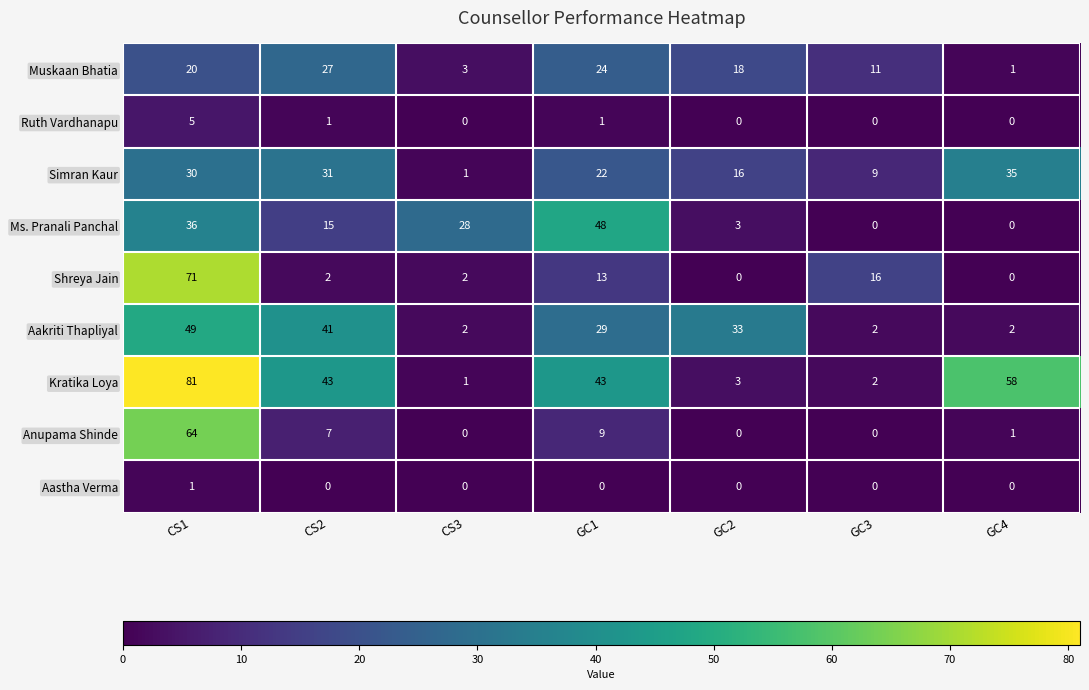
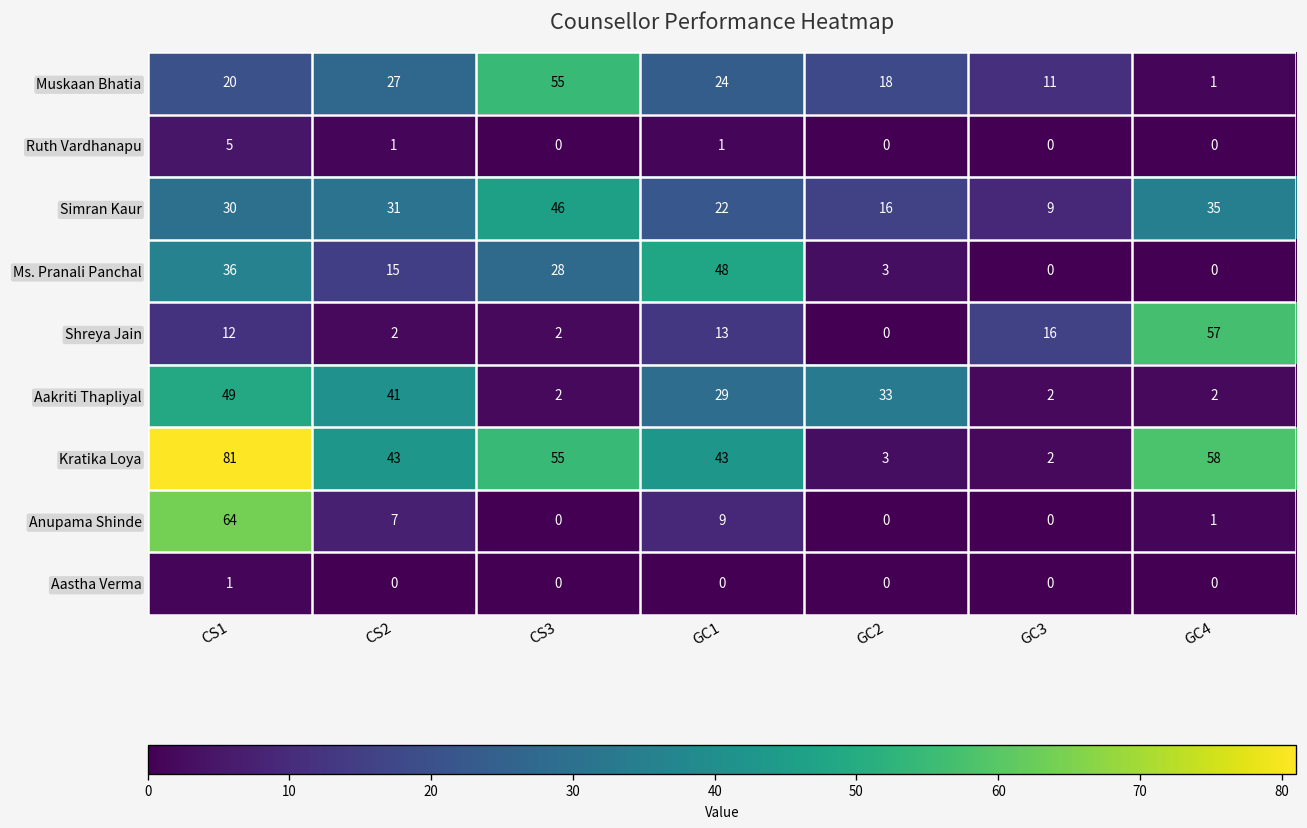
  {
    "Muskaan Bhatia": {
      "CS1": 20,
      "CS2": 27,
-     "CS3": 3,
+     "CS3": 55,
      "GC1": 24,
      "GC2": 18,
      "GC3": 11,
      "GC4": 1
    },
    "Ruth Vardhanapu": {
      "CS1": 5,
      "CS2": 1,
      "CS3": 0,
      "GC1": 1,
      "GC2": 0,
      "GC3": 0,
      "GC4": 0
    },
    "Simran Kaur": {
      "CS1": 30,
      "CS2": 31,
-     "CS3": 1,
+     "CS3": 46,
      "GC1": 22,
      "GC2": 16,
      "GC3": 9,
      "GC4": 35
    },
    "Ms. Pranali Panchal": {
      "CS1": 36,
      "CS2": 15,
      "CS3": 28,
      "GC1": 48,
      "GC2": 3,
      "GC3": 0,
      "GC4": 0
    },
    "Shreya Jain": {
-     "CS1": 71,
+     "CS1": 12,
      "CS2": 2,
      "CS3": 2,
      "GC1": 13,
      "GC2": 0,
      "GC3": 16,
-     "GC4": 0
+     "GC4": 57
    },
    "Aakriti Thapliyal": {
      "CS1": 49,
      "CS2": 41,
      "CS3": 2,
      "GC1": 29,
      "GC2": 33,
      "GC3": 2,
      "GC4": 2
    },
    "Kratika Loya": {
      "CS1": 81,
      "CS2": 43,
-     "CS3": 1,
+     "CS3": 55,
      "GC1": 43,
      "GC2": 3,
      "GC3": 2,
      "GC4": 58
    },
    "Anupama Shinde": {
      "CS1": 64,
      "CS2": 7,
      "CS3": 0,
      "GC1": 9,
      "GC2": 0,
      "GC3": 0,
      "GC4": 1
    },
    "Aastha Verma": {
      "CS1": 1,
      "CS2": 0,
      "CS3": 0,
      "GC1": 0,
      "GC2": 0,
      "GC3": 0,
      "GC4": 0
    }
  }
